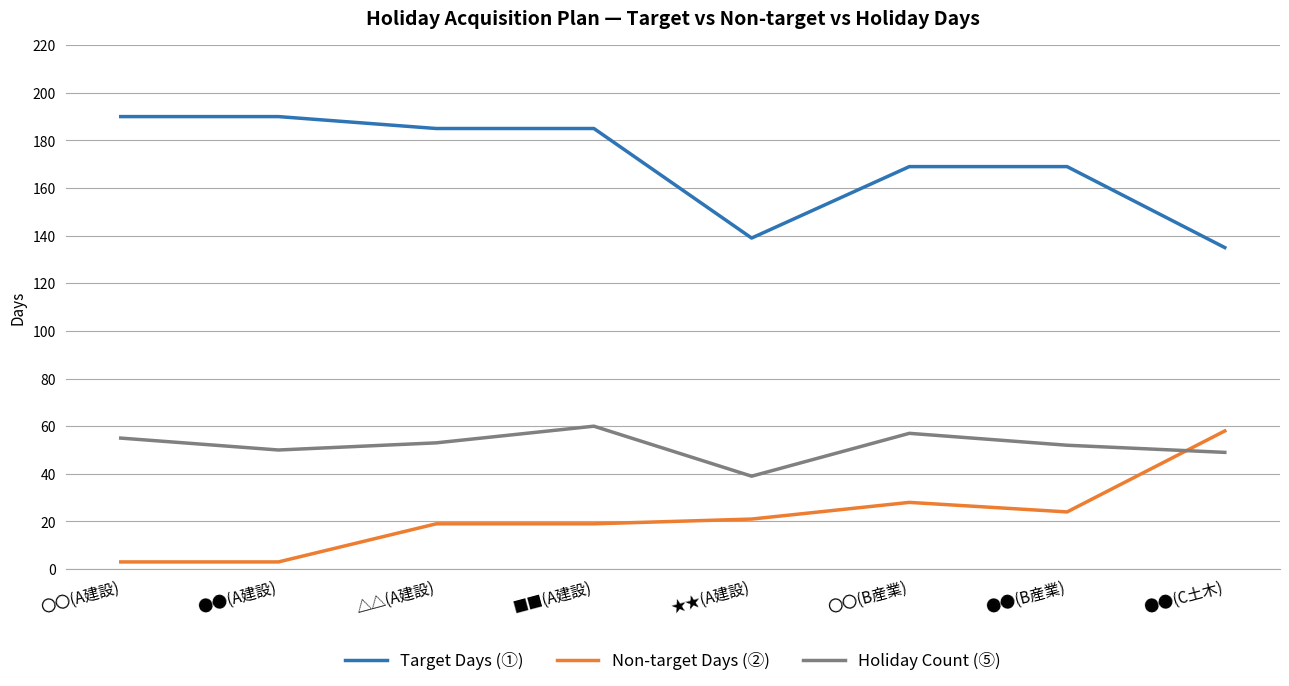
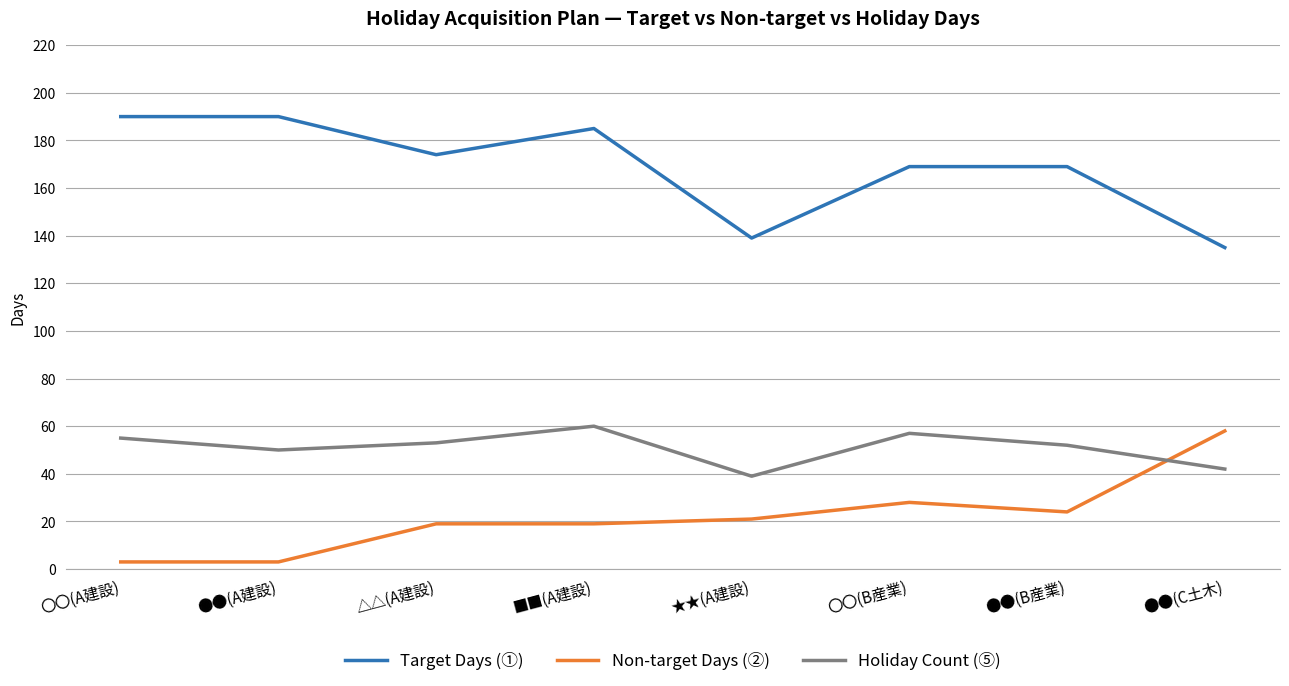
  {
    "Target Days (①)": {
      "〇〇(A建設)": 190,
      "●●(A建設)": 190,
-     "△△(A建設)": 185,
+     "△△(A建設)": 174,
      "■■(A建設)": 185,
      "★★(A建設)": 139,
      "〇〇(B産業)": 169,
      "●●(B産業)": 169,
      "●●(C土木)": 135
    },
    "Non-target Days (②)": {
      "〇〇(A建設)": 3,
      "●●(A建設)": 3,
      "△△(A建設)": 19,
      "■■(A建設)": 19,
      "★★(A建設)": 21,
      "〇〇(B産業)": 28,
      "●●(B産業)": 24,
      "●●(C土木)": 58
    },
    "Holiday Count (⑤)": {
      "〇〇(A建設)": 55,
      "●●(A建設)": 50,
      "△△(A建設)": 53,
      "■■(A建設)": 60,
      "★★(A建設)": 39,
      "〇〇(B産業)": 57,
      "●●(B産業)": 52,
-     "●●(C土木)": 49
+     "●●(C土木)": 42
    }
  }
